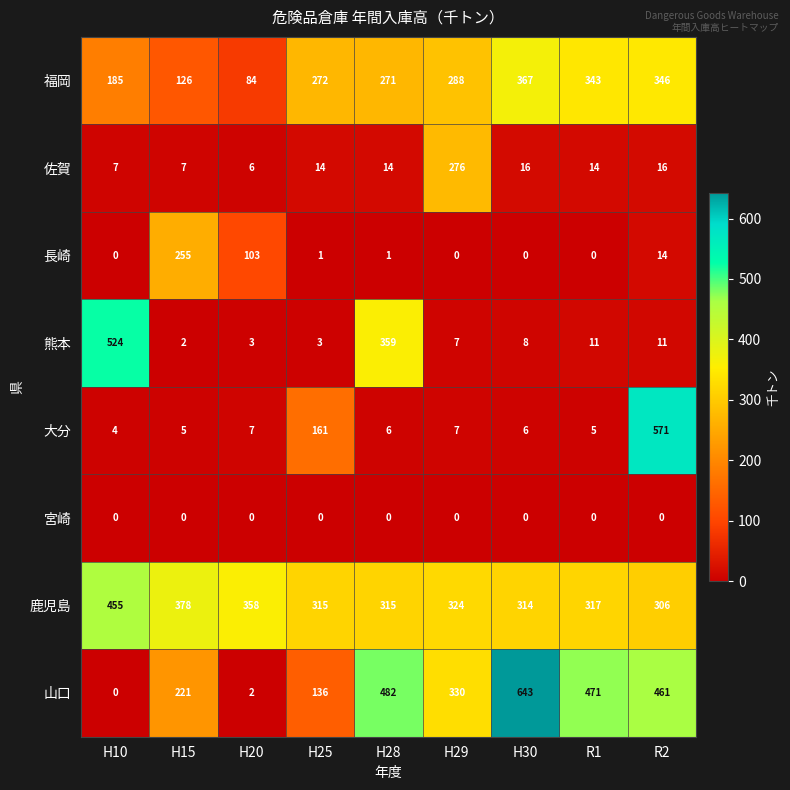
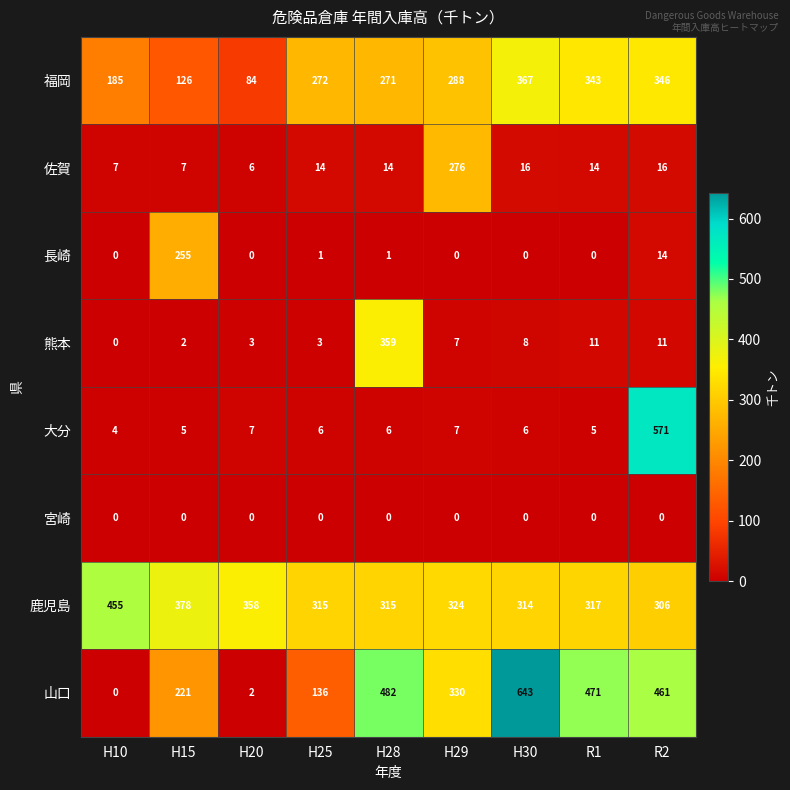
  {
    "福岡": {
      "H10": 185,
      "H15": 126,
      "H20": 84,
      "H25": 272,
      "H28": 271,
      "H29": 288,
      "H30": 367,
      "R1": 343,
      "R2": 346
    },
    "佐賀": {
      "H10": 7,
      "H15": 7,
      "H20": 6,
      "H25": 14,
      "H28": 14,
      "H29": 276,
      "H30": 16,
      "R1": 14,
      "R2": 16
    },
    "長崎": {
      "H10": 0,
      "H15": 255,
-     "H20": 103,
+     "H20": 0,
      "H25": 1,
      "H28": 1,
      "H29": 0,
      "H30": 0,
      "R1": 0,
      "R2": 14
    },
    "熊本": {
-     "H10": 524,
+     "H10": 0,
      "H15": 2,
      "H20": 3,
      "H25": 3,
      "H28": 359,
      "H29": 7,
      "H30": 8,
      "R1": 11,
      "R2": 11
    },
    "大分": {
      "H10": 4,
      "H15": 5,
      "H20": 7,
-     "H25": 161,
+     "H25": 6,
      "H28": 6,
      "H29": 7,
      "H30": 6,
      "R1": 5,
      "R2": 571
    },
    "宮崎": {
      "H10": 0,
      "H15": 0,
      "H20": 0,
      "H25": 0,
      "H28": 0,
      "H29": 0,
      "H30": 0,
      "R1": 0,
      "R2": 0
    },
    "鹿児島": {
      "H10": 455,
      "H15": 378,
      "H20": 358,
      "H25": 315,
      "H28": 315,
      "H29": 324,
      "H30": 314,
      "R1": 317,
      "R2": 306
    },
    "山口": {
      "H10": 0,
      "H15": 221,
      "H20": 2,
      "H25": 136,
      "H28": 482,
      "H29": 330,
      "H30": 643,
      "R1": 471,
      "R2": 461
    }
  }
